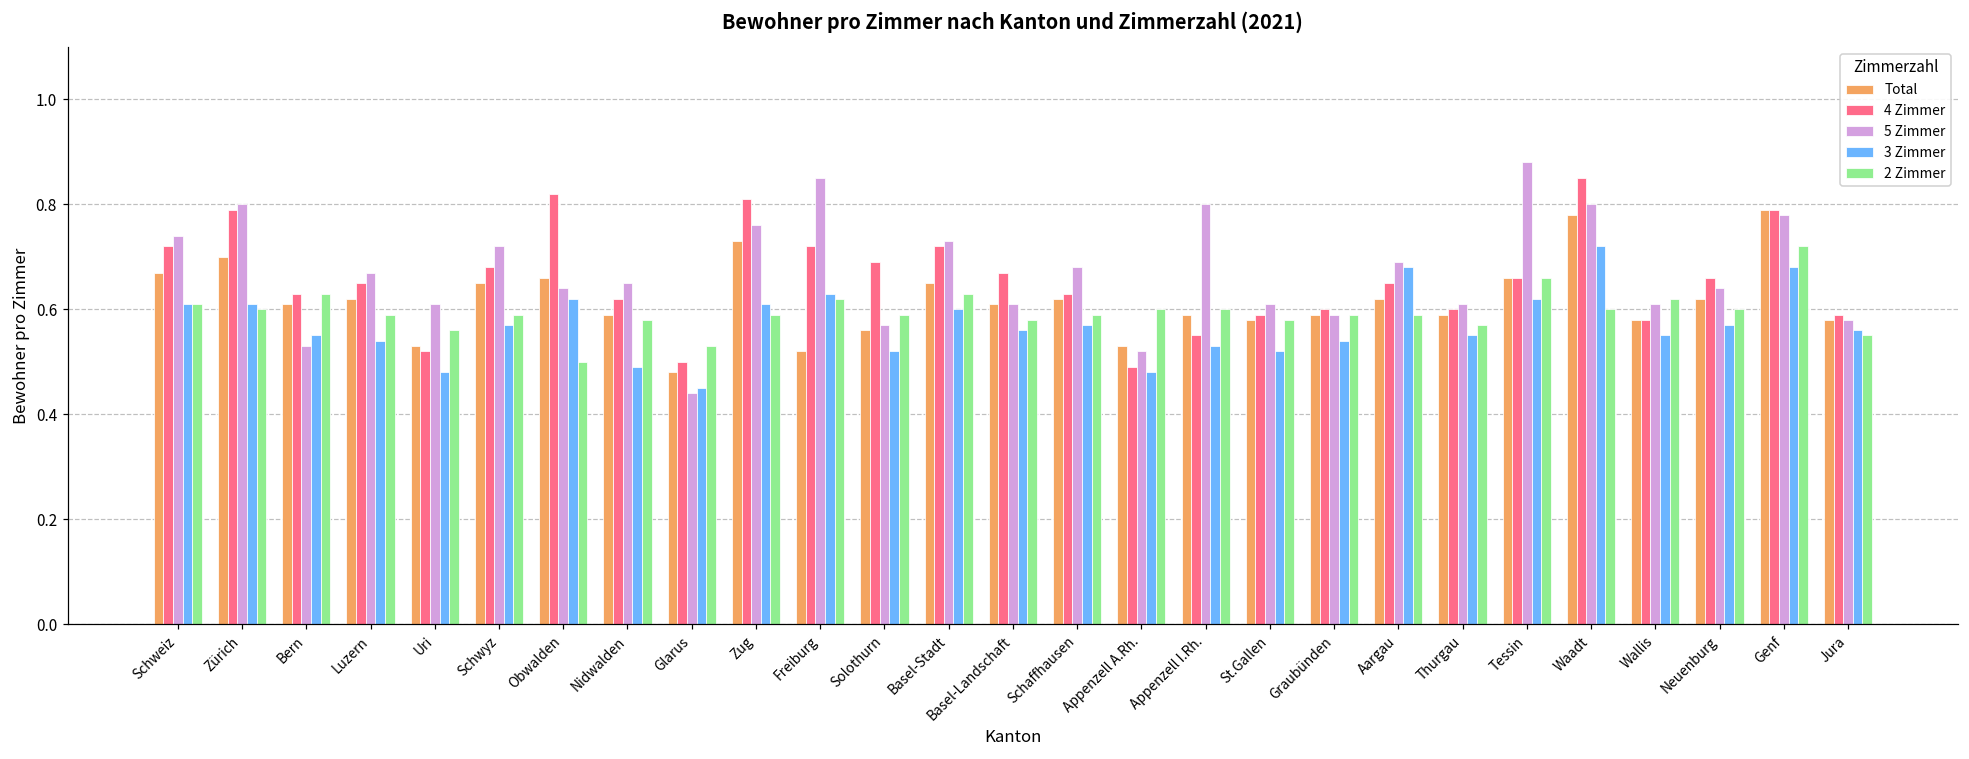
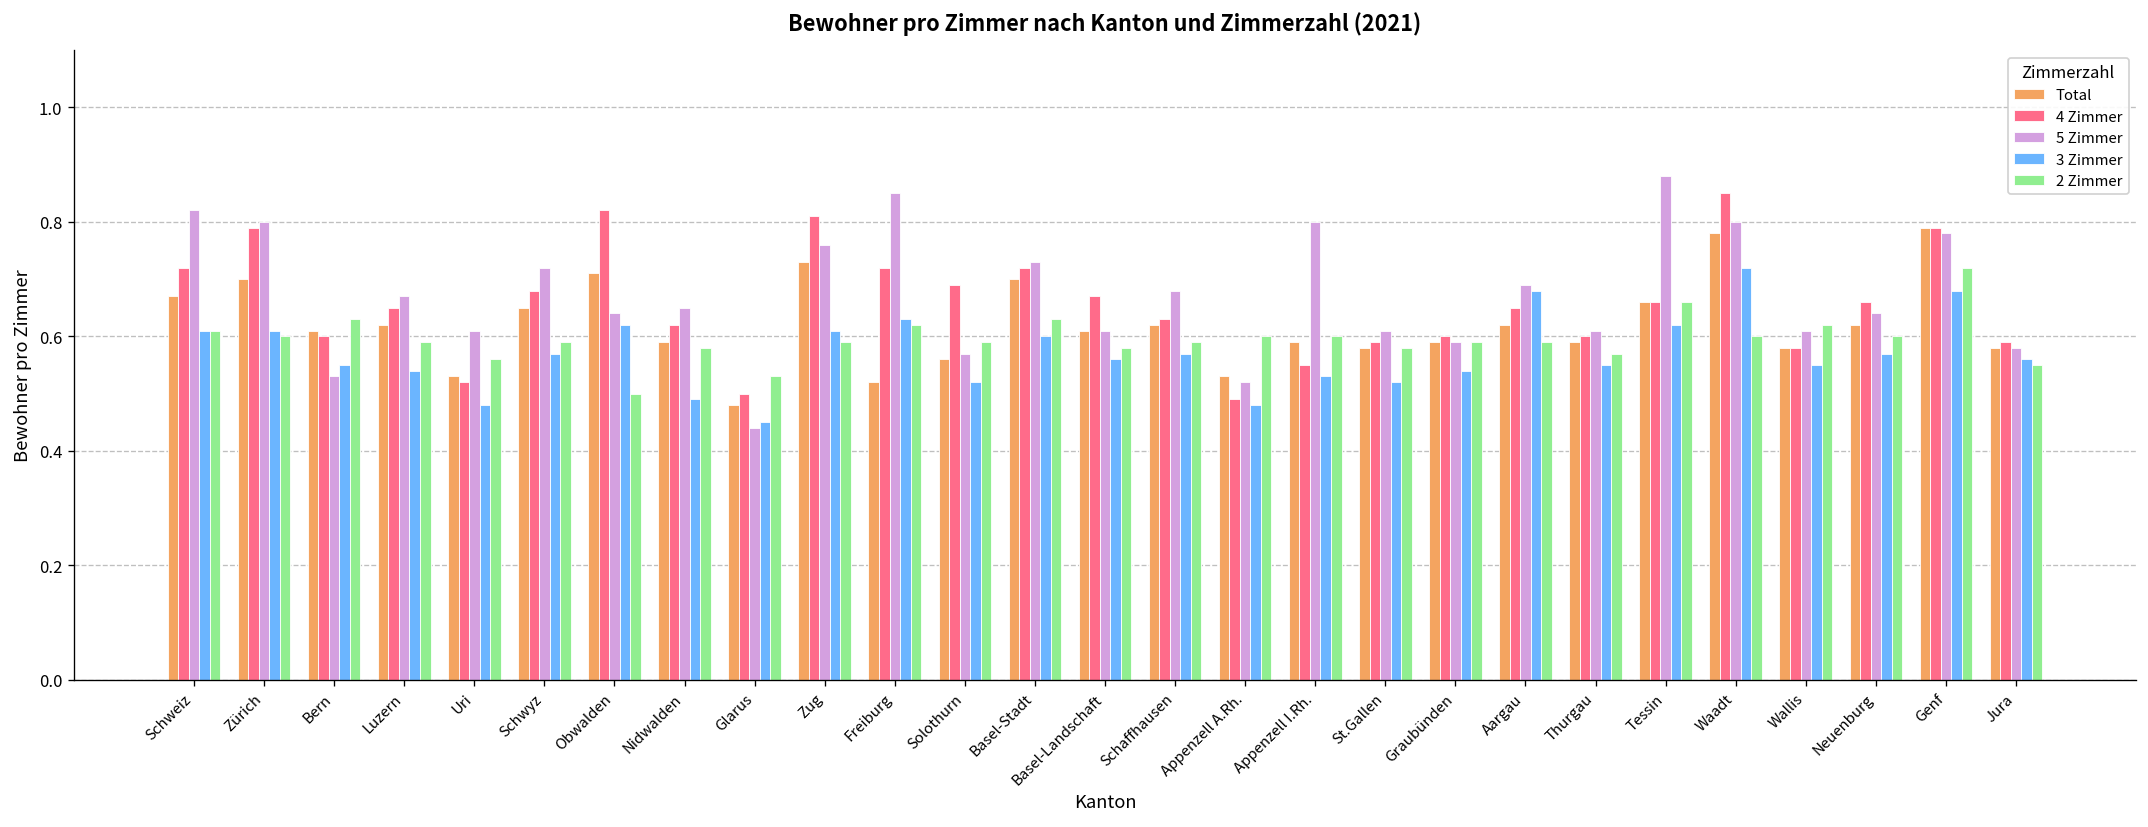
  {
    "Total": {
      "Schweiz": 0.67,
      "Zürich": 0.70,
      "Bern": 0.61,
      "Luzern": 0.62,
      "Uri": 0.53,
      "Schwyz": 0.65,
-     "Obwalden": 0.66,
+     "Obwalden": 0.71,
      "Nidwalden": 0.59,
      "Glarus": 0.48,
      "Zug": 0.73,
      "Freiburg": 0.52,
      "Solothurn": 0.56,
-     "Basel-Stadt": 0.65,
+     "Basel-Stadt": 0.70,
      "Basel-Landschaft": 0.61,
      "Schaffhausen": 0.62,
      "Appenzell A.Rh.": 0.53,
      "Appenzell I.Rh.": 0.59,
      "St.Gallen": 0.58,
      "Graubünden": 0.59,
      "Aargau": 0.62,
      "Thurgau": 0.59,
      "Tessin": 0.66,
      "Waadt": 0.78,
      "Wallis": 0.58,
      "Neuenburg": 0.62,
      "Genf": 0.79,
      "Jura": 0.58
    },
    "4 Zimmer": {
      "Schweiz": 0.72,
      "Zürich": 0.79,
-     "Bern": 0.63,
+     "Bern": 0.60,
      "Luzern": 0.65,
      "Uri": 0.52,
      "Schwyz": 0.68,
      "Obwalden": 0.82,
      "Nidwalden": 0.62,
      "Glarus": 0.50,
      "Zug": 0.81,
      "Freiburg": 0.72,
      "Solothurn": 0.69,
      "Basel-Stadt": 0.72,
      "Basel-Landschaft": 0.67,
      "Schaffhausen": 0.63,
      "Appenzell A.Rh.": 0.49,
      "Appenzell I.Rh.": 0.55,
      "St.Gallen": 0.59,
      "Graubünden": 0.60,
      "Aargau": 0.65,
      "Thurgau": 0.60,
      "Tessin": 0.66,
      "Waadt": 0.85,
      "Wallis": 0.58,
      "Neuenburg": 0.66,
      "Genf": 0.79,
      "Jura": 0.59
    },
    "5 Zimmer": {
-     "Schweiz": 0.74,
+     "Schweiz": 0.82,
      "Zürich": 0.80,
      "Bern": 0.53,
      "Luzern": 0.67,
      "Uri": 0.61,
      "Schwyz": 0.72,
      "Obwalden": 0.64,
      "Nidwalden": 0.65,
      "Glarus": 0.44,
      "Zug": 0.76,
      "Freiburg": 0.85,
      "Solothurn": 0.57,
      "Basel-Stadt": 0.73,
      "Basel-Landschaft": 0.61,
      "Schaffhausen": 0.68,
      "Appenzell A.Rh.": 0.52,
      "Appenzell I.Rh.": 0.80,
      "St.Gallen": 0.61,
      "Graubünden": 0.59,
      "Aargau": 0.69,
      "Thurgau": 0.61,
      "Tessin": 0.88,
      "Waadt": 0.80,
      "Wallis": 0.61,
      "Neuenburg": 0.64,
      "Genf": 0.78,
      "Jura": 0.58
    },
    "3 Zimmer": {
      "Schweiz": 0.61,
      "Zürich": 0.61,
      "Bern": 0.55,
      "Luzern": 0.54,
      "Uri": 0.48,
      "Schwyz": 0.57,
      "Obwalden": 0.62,
      "Nidwalden": 0.49,
      "Glarus": 0.45,
      "Zug": 0.61,
      "Freiburg": 0.63,
      "Solothurn": 0.52,
      "Basel-Stadt": 0.60,
      "Basel-Landschaft": 0.56,
      "Schaffhausen": 0.57,
      "Appenzell A.Rh.": 0.48,
      "Appenzell I.Rh.": 0.53,
      "St.Gallen": 0.52,
      "Graubünden": 0.54,
      "Aargau": 0.68,
      "Thurgau": 0.55,
      "Tessin": 0.62,
      "Waadt": 0.72,
      "Wallis": 0.55,
      "Neuenburg": 0.57,
      "Genf": 0.68,
      "Jura": 0.56
    },
    "2 Zimmer": {
      "Schweiz": 0.61,
      "Zürich": 0.60,
      "Bern": 0.63,
      "Luzern": 0.59,
      "Uri": 0.56,
      "Schwyz": 0.59,
      "Obwalden": 0.50,
      "Nidwalden": 0.58,
      "Glarus": 0.53,
      "Zug": 0.59,
      "Freiburg": 0.62,
      "Solothurn": 0.59,
      "Basel-Stadt": 0.63,
      "Basel-Landschaft": 0.58,
      "Schaffhausen": 0.59,
      "Appenzell A.Rh.": 0.60,
      "Appenzell I.Rh.": 0.60,
      "St.Gallen": 0.58,
      "Graubünden": 0.59,
      "Aargau": 0.59,
      "Thurgau": 0.57,
      "Tessin": 0.66,
      "Waadt": 0.60,
      "Wallis": 0.62,
      "Neuenburg": 0.60,
      "Genf": 0.72,
      "Jura": 0.55
    }
  }
